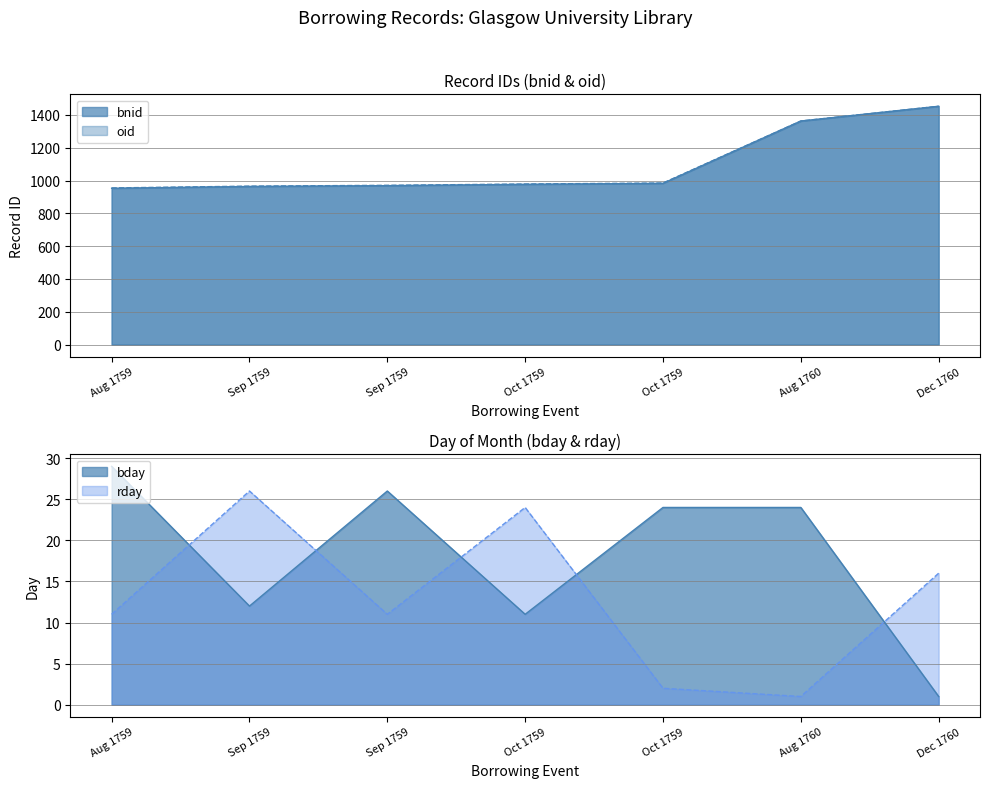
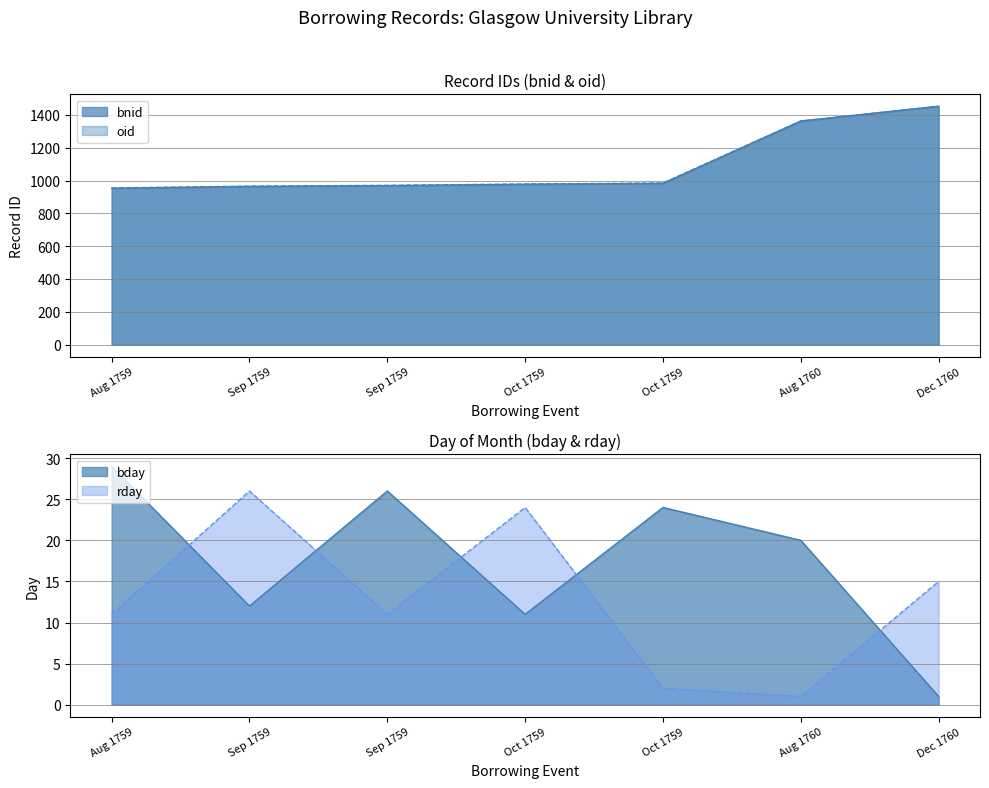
  {
    "Day of Month (bday & rday)": {
      "bday": {
-       "Aug 1760": 24,
+       "Aug 1760": 20,
        "Dec 1760": 1
      },
      "rday": {
        "Aug 1759": 11,
        "Aug 1760": 1,
-       "Dec 1760": 16
+       "Dec 1760": 15
      }
    }
  }
